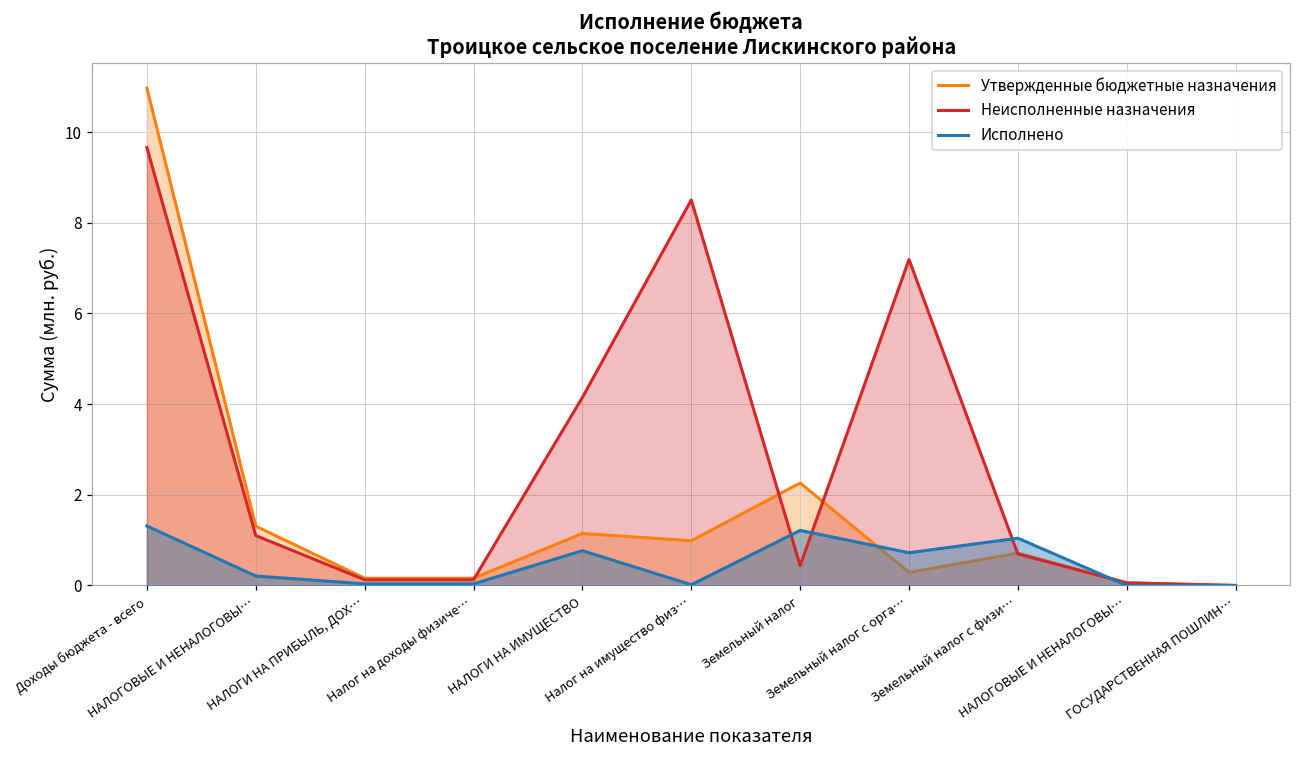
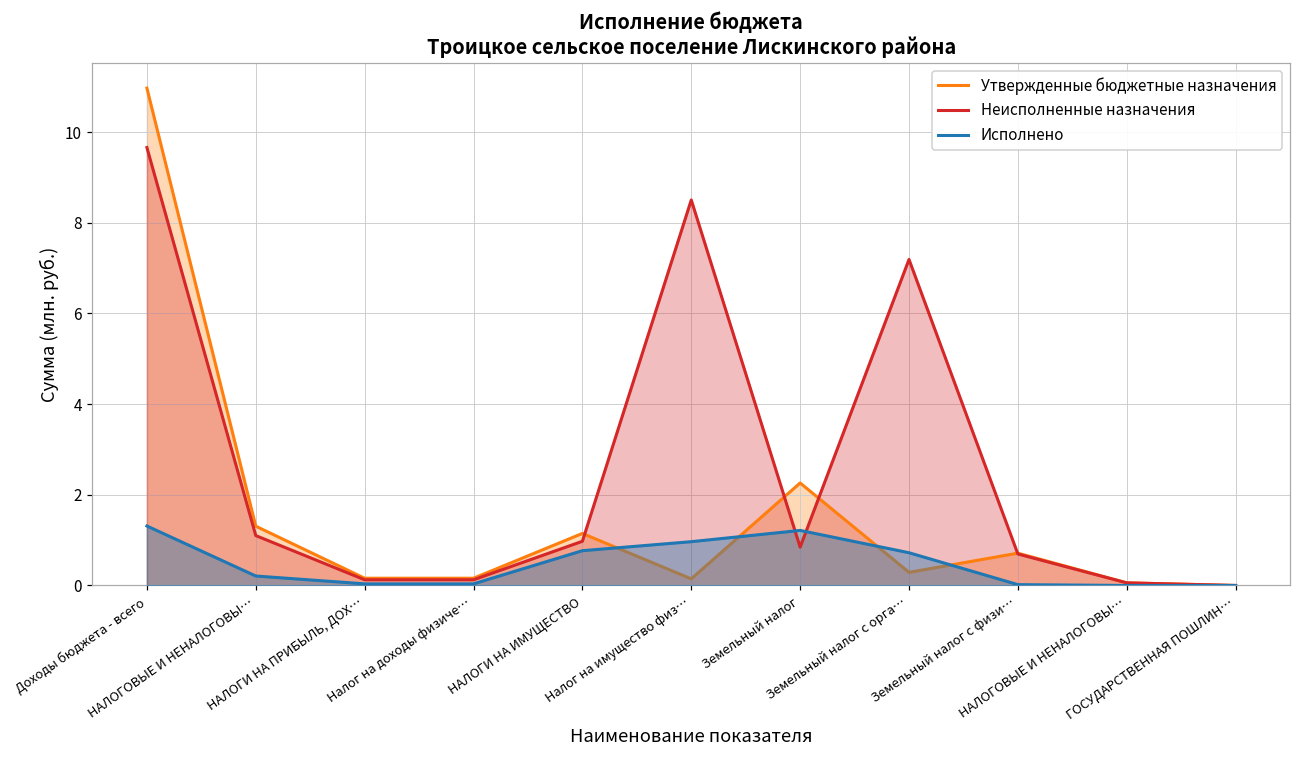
  {
    "Утвержденные бюджетные назначения": {
      "Доходы бюджета - всего": 11.0,
      "НАЛОГИ НА ИМУЩЕСТВО": 1.1,
-     "Налог на имущество физ…": 1.0,
+     "Налог на имущество физ…": 0.1,
      "Земельный налог": 2.3,
      "Земельный налог с орга…": 0.3
    },
    "Неисполненные назначения": {
      "Доходы бюджета - всего": 9.7,
-     "НАЛОГИ НА ИМУЩЕСТВО": 4.1,
+     "НАЛОГИ НА ИМУЩЕСТВО": 1.0,
      "Налог на имущество физ…": 8.5,
-     "Земельный налог": 0.4,
+     "Земельный налог": 0.8,
      "Земельный налог с орга…": 7.2
    },
    "Исполнено": {
      "Доходы бюджета - всего": 1.3,
      "НАЛОГИ НА ПРИБЫЛЬ, ДОХ…": 0.0,
      "Налог на доходы физиче…": 0.0,
      "НАЛОГИ НА ИМУЩЕСТВО": 0.8,
-     "Налог на имущество физ…": 0.0,
+     "Налог на имущество физ…": 1.0,
      "Земельный налог": 1.2,
      "Земельный налог с орга…": 0.7,
-     "Земельный налог с физи…": 1.0
+     "Земельный налог с физи…": 0.0
    }
  }
